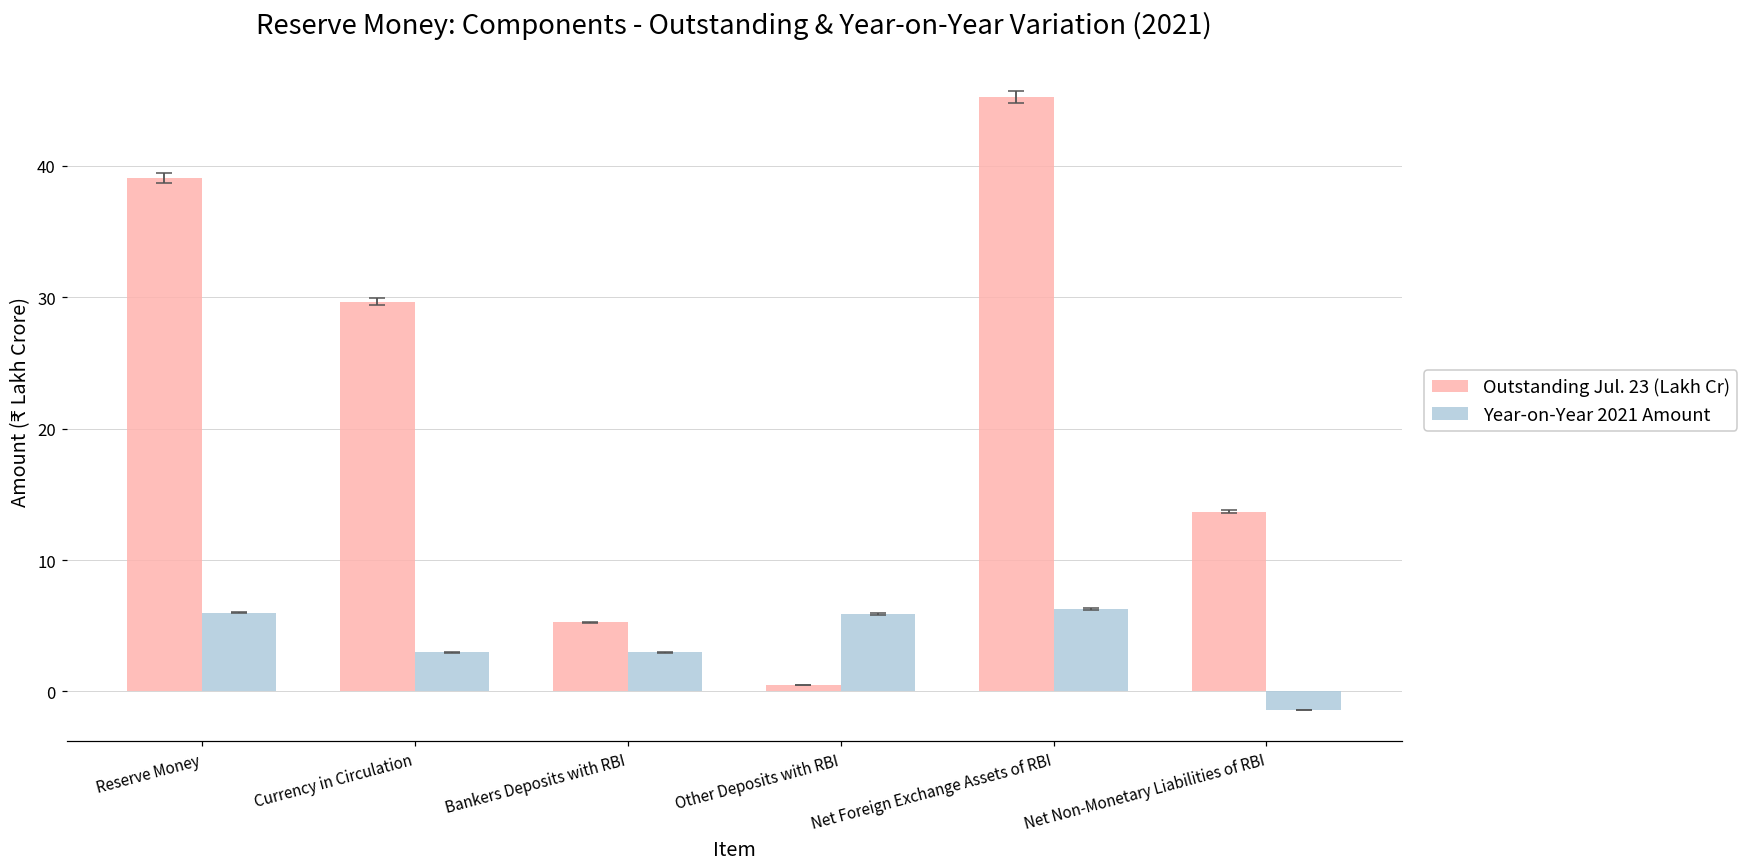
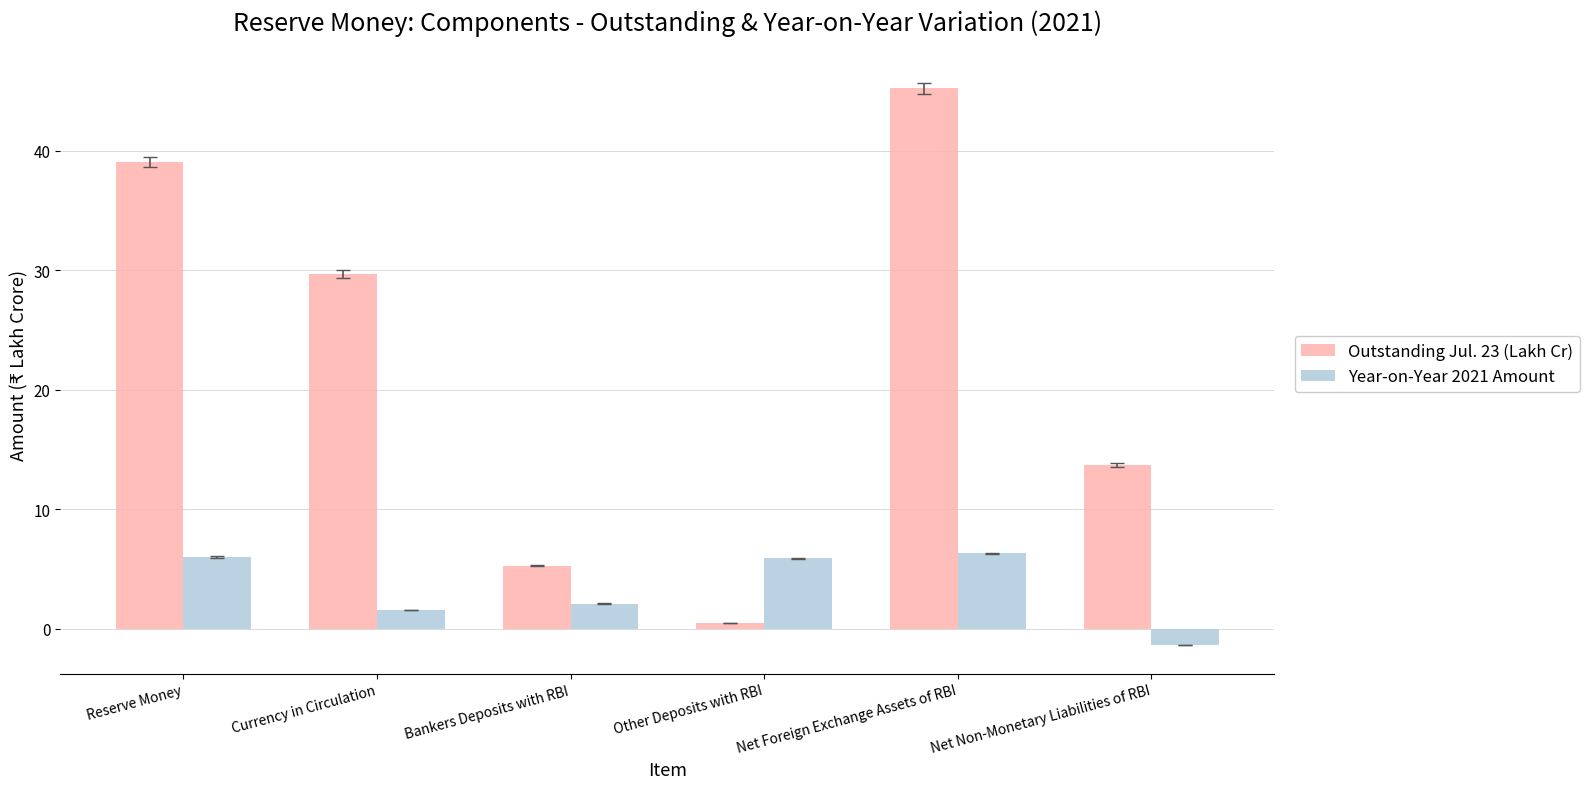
  {
    "Outstanding Jul. 23 (Lakh Cr)": {
      "Reserve Money": 39.1,
      "Currency in Circulation": 29.7,
      "Bankers Deposits with RBI": 5.3,
      "Other Deposits with RBI": 0.5,
      "Net Foreign Exchange Assets of RBI": 45.2,
      "Net Non-Monetary Liabilities of RBI": 13.7
    },
    "Year-on-Year 2021 Amount": {
      "Reserve Money": 6.0,
-     "Currency in Circulation": 3.0,
-     "Bankers Deposits with RBI": 3.0,
+     "Currency in Circulation": 1.6,
+     "Bankers Deposits with RBI": 2.1,
      "Other Deposits with RBI": 5.9,
      "Net Foreign Exchange Assets of RBI": 6.3,
      "Net Non-Monetary Liabilities of RBI": -1.4
    }
  }
